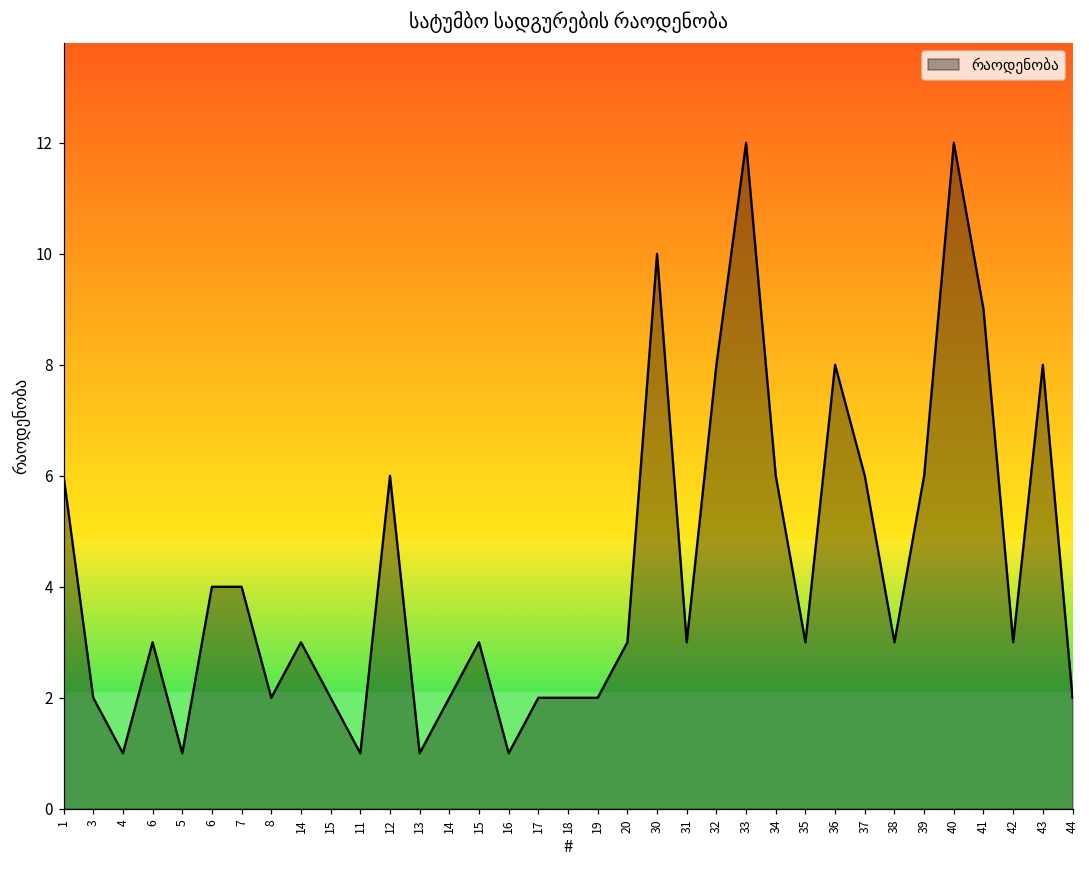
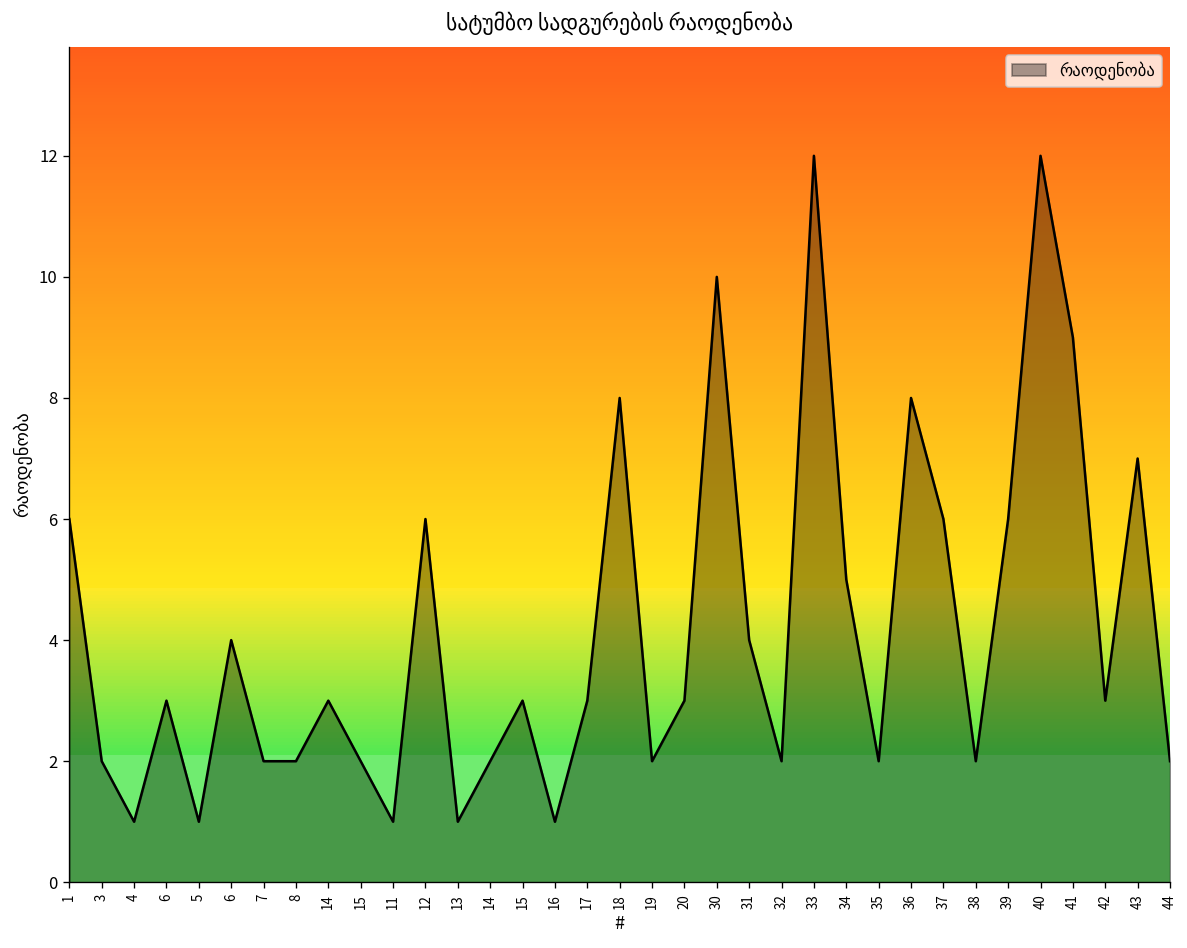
  {
    "1": 6,
    "3": 2,
    "4": 1,
    "5": 1,
-   "7": 4,
+   "7": 2,
    "8": 2,
    "11": 1,
    "12": 6,
    "13": 1,
    "16": 1,
-   "17": 2,
-   "18": 2,
+   "17": 3,
+   "18": 8,
    "19": 2,
    "20": 3,
    "30": 10,
-   "31": 3,
-   "32": 8,
+   "31": 4,
+   "32": 2,
    "33": 12,
-   "34": 6,
-   "35": 3,
+   "34": 5,
+   "35": 2,
    "36": 8,
    "37": 6,
-   "38": 3,
+   "38": 2,
    "39": 6,
    "40": 12,
    "41": 9,
    "42": 3,
-   "43": 8,
+   "43": 7,
    "44": 2
  }
